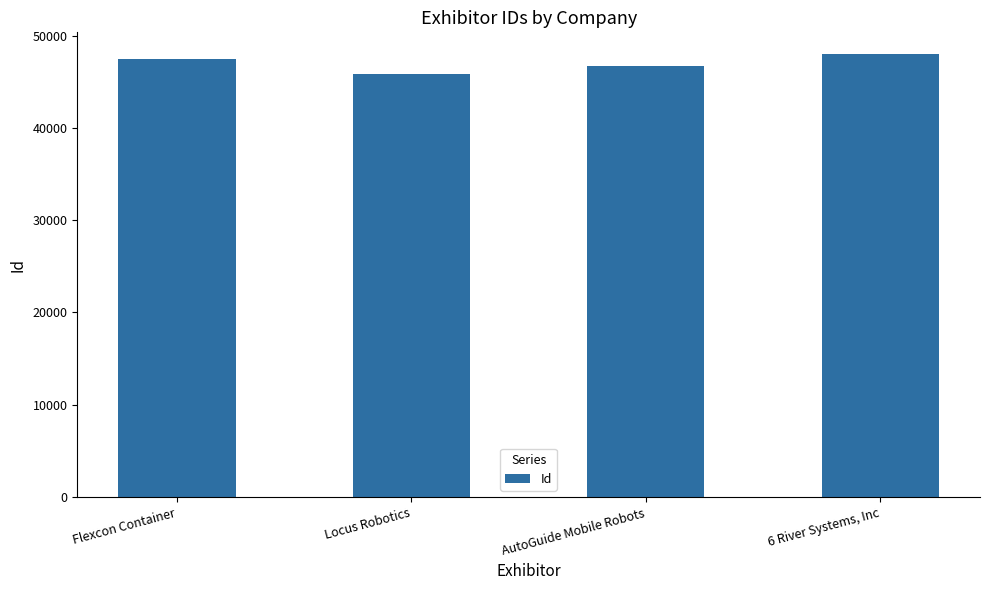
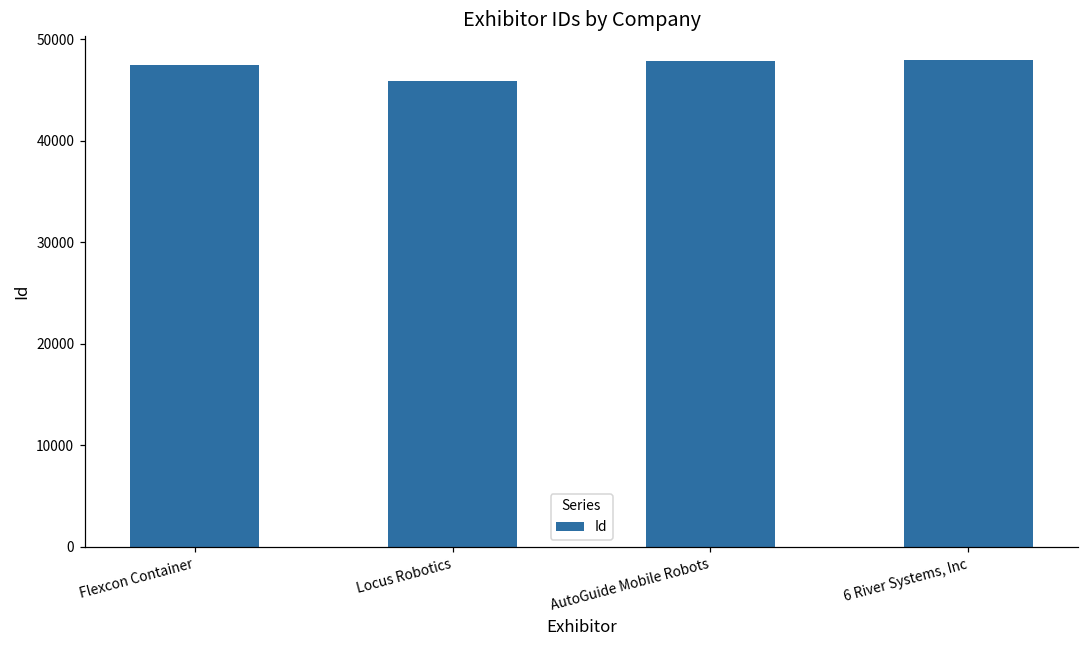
  {
    "Flexcon Container": 47000,
    "Locus Robotics": 46000,
-   "AutoGuide Mobile Robots": 47000,
+   "AutoGuide Mobile Robots": 48000,
    "6 River Systems, Inc": 48000
  }
